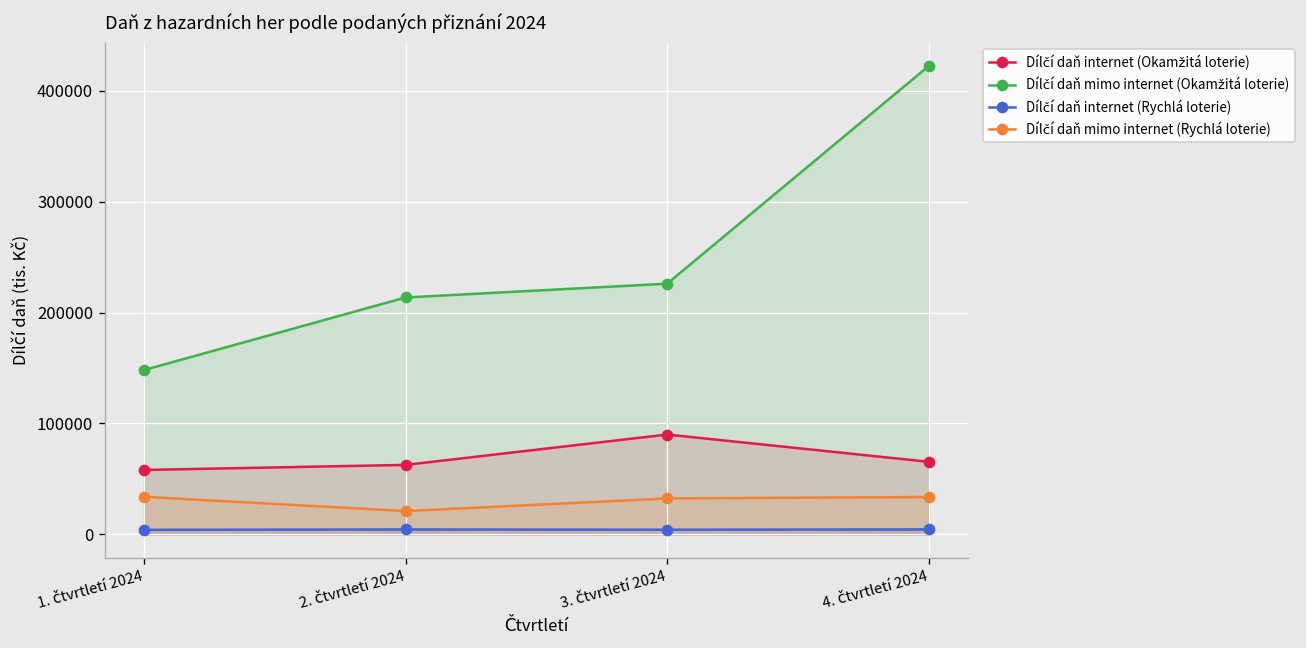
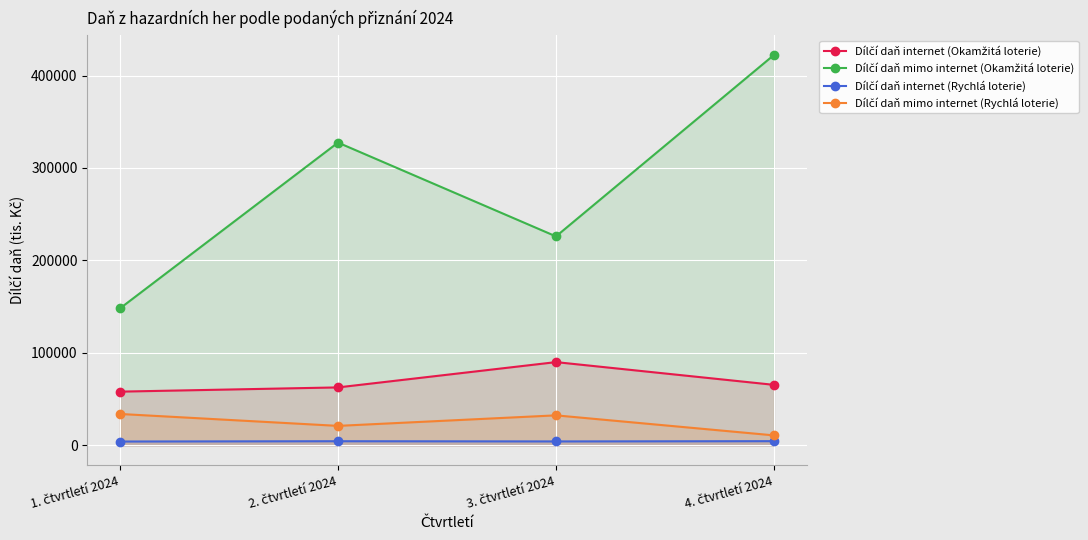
  {
    "Dílčí daň internet (Okamžitá loterie)": {
      "1. čtvrtletí 2024": 60000,
      "2. čtvrtletí 2024": 60000,
      "3. čtvrtletí 2024": 90000,
      "4. čtvrtletí 2024": 70000
    },
    "Dílčí daň mimo internet (Okamžitá loterie)": {
      "1. čtvrtletí 2024": 150000,
-     "2. čtvrtletí 2024": 210000,
+     "2. čtvrtletí 2024": 330000,
      "3. čtvrtletí 2024": 230000,
      "4. čtvrtletí 2024": 420000
    },
    "Dílčí daň internet (Rychlá loterie)": {
      "1. čtvrtletí 2024": 0,
      "2. čtvrtletí 2024": 0,
      "3. čtvrtletí 2024": 0,
      "4. čtvrtletí 2024": 0
    },
    "Dílčí daň mimo internet (Rychlá loterie)": {
      "1. čtvrtletí 2024": 30000,
      "2. čtvrtletí 2024": 20000,
      "3. čtvrtletí 2024": 30000,
-     "4. čtvrtletí 2024": 30000
+     "4. čtvrtletí 2024": 10000
    }
  }
